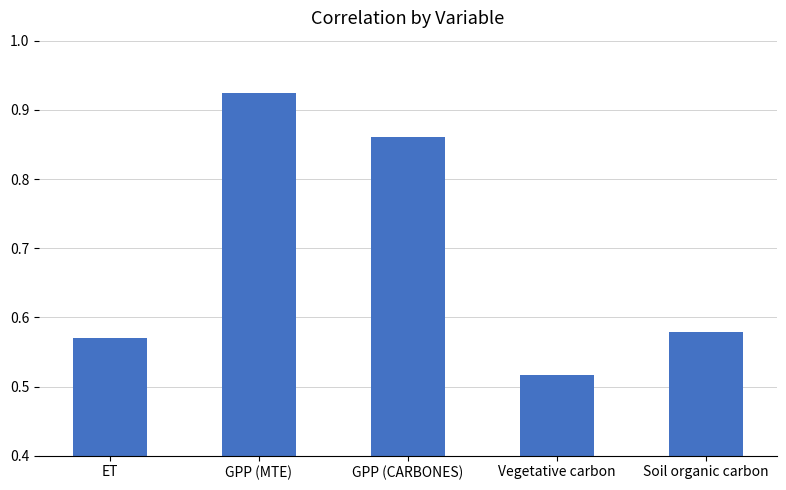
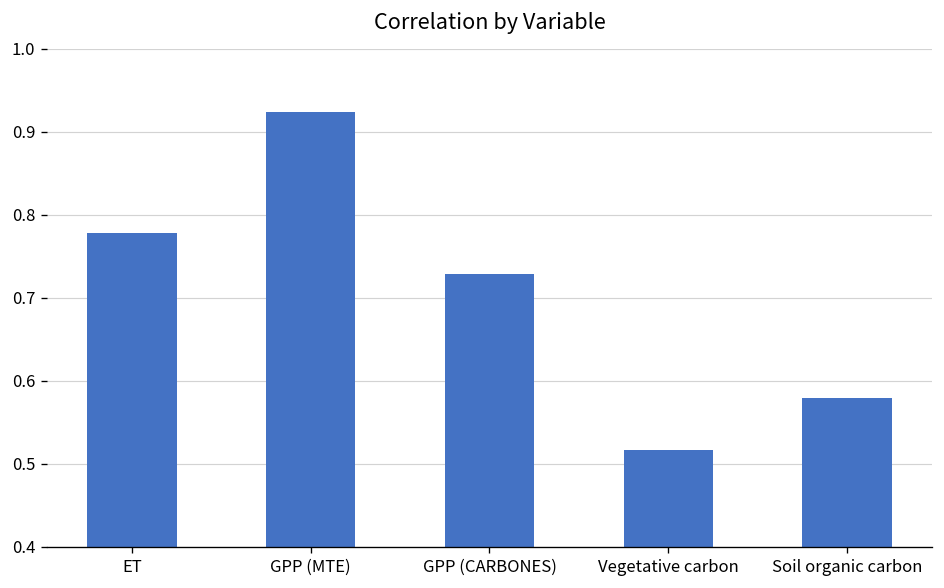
  {
-   "ET": 0.57,
+   "ET": 0.78,
    "GPP (MTE)": 0.92,
-   "GPP (CARBONES)": 0.86,
+   "GPP (CARBONES)": 0.73,
    "Vegetative carbon": 0.52,
    "Soil organic carbon": 0.58
  }
